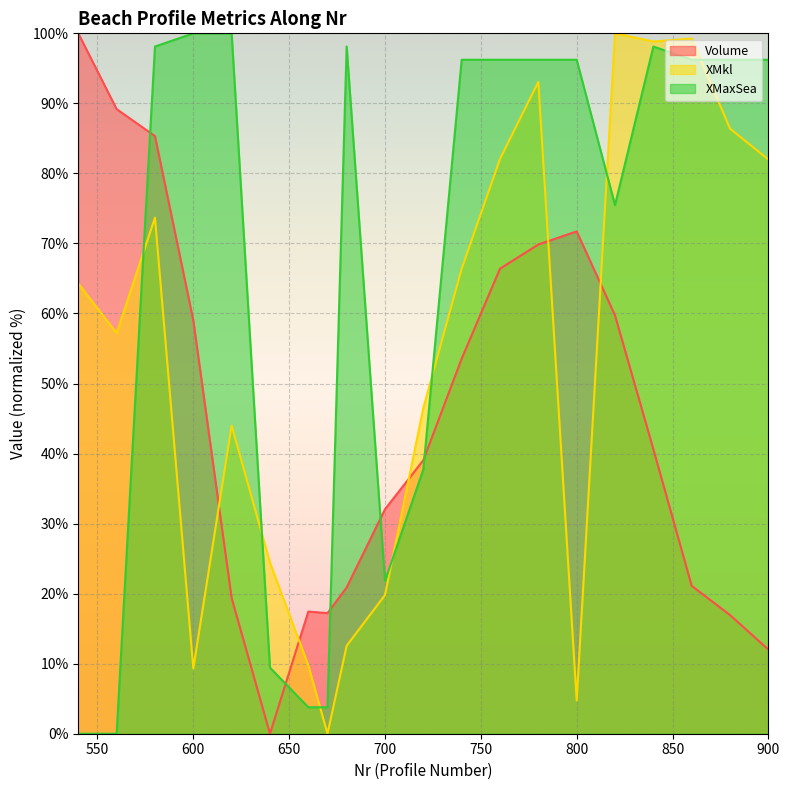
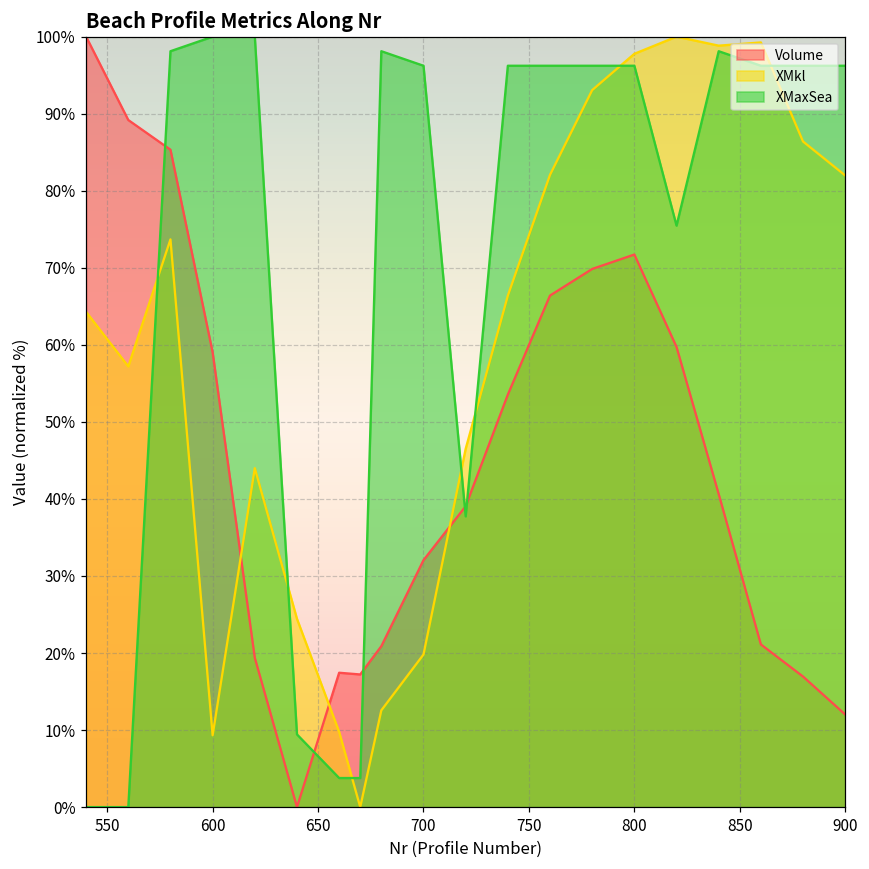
  {
    "Volume": {
      "600": "59%",
      "700": "32%",
      "800": "72%",
      "900": "12%"
    },
    "XMkl": {
      "600": "9%",
      "700": "20%",
-     "800": "5%",
+     "800": "98%",
      "900": "82%"
    },
    "XMaxSea": {
      "600": "100%",
-     "700": "22%",
+     "700": "96%",
      "800": "96%",
      "900": "96%"
    }
  }
